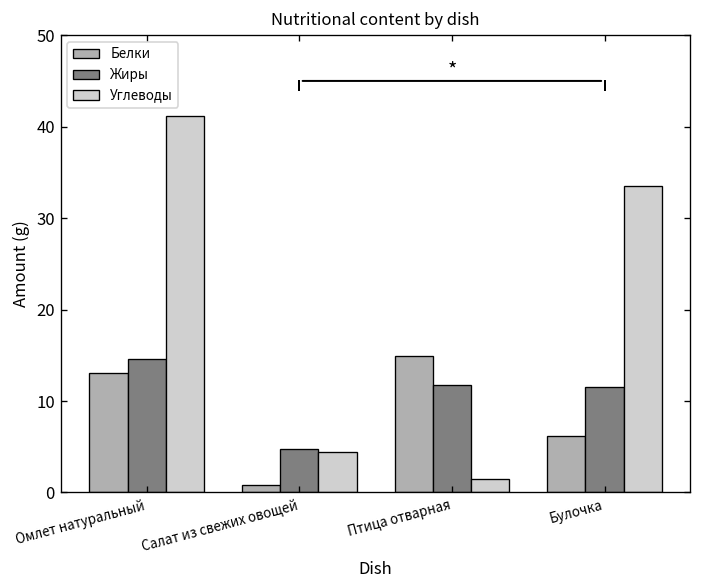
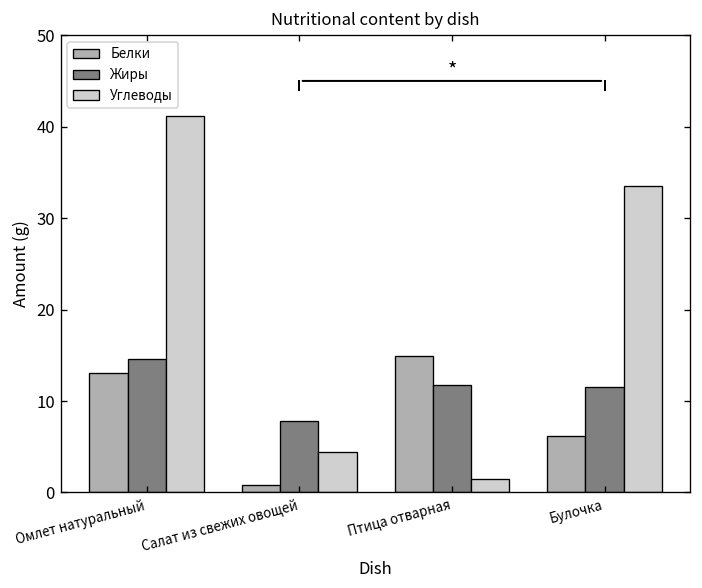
  {
    "Жиры": {
      "Омлет натуральный": 15,
-     "Салат из свежих овощей": 5,
+     "Салат из свежих овощей": 8,
      "Птица отварная": 12,
      "Булочка": 12
    }
  }
